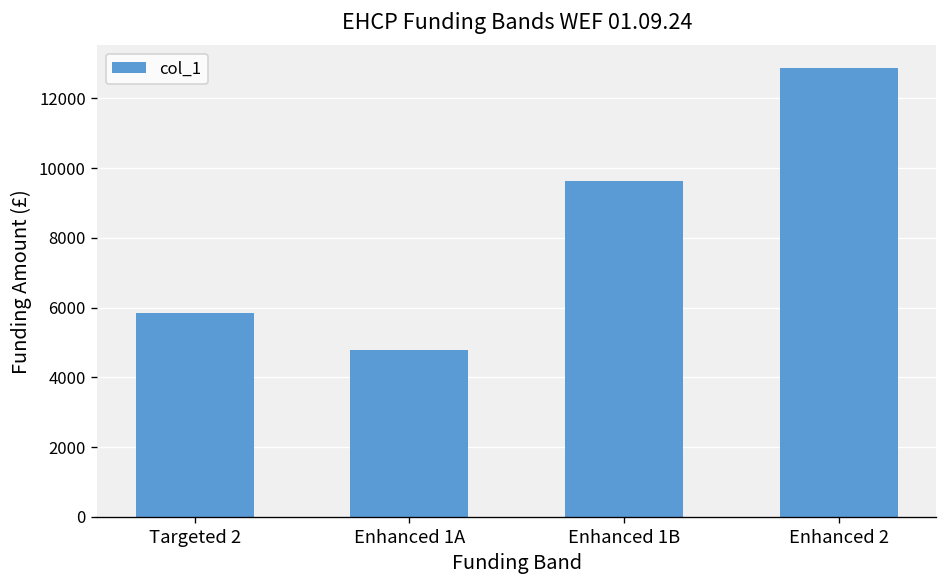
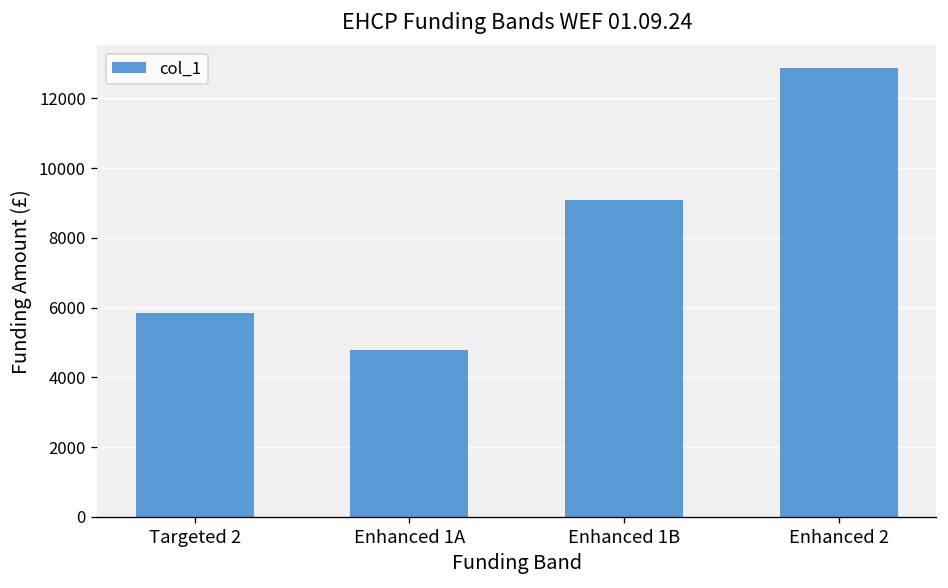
  {
    "Targeted 2": 5900,
    "Enhanced 1A": 4800,
-   "Enhanced 1B": 9600,
+   "Enhanced 1B": 9100,
    "Enhanced 2": 12900
  }
